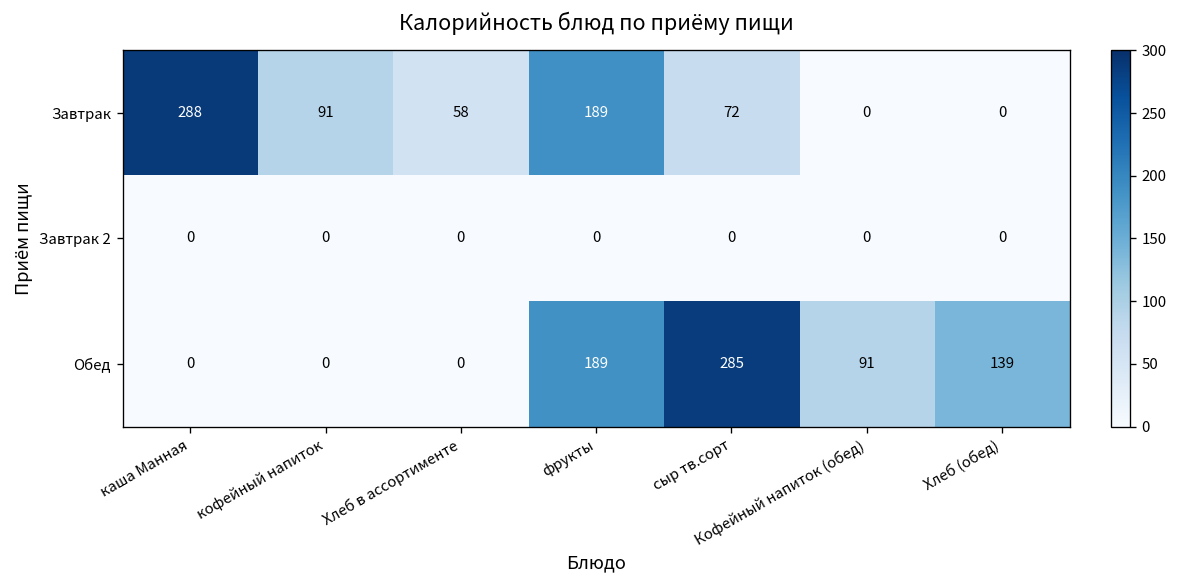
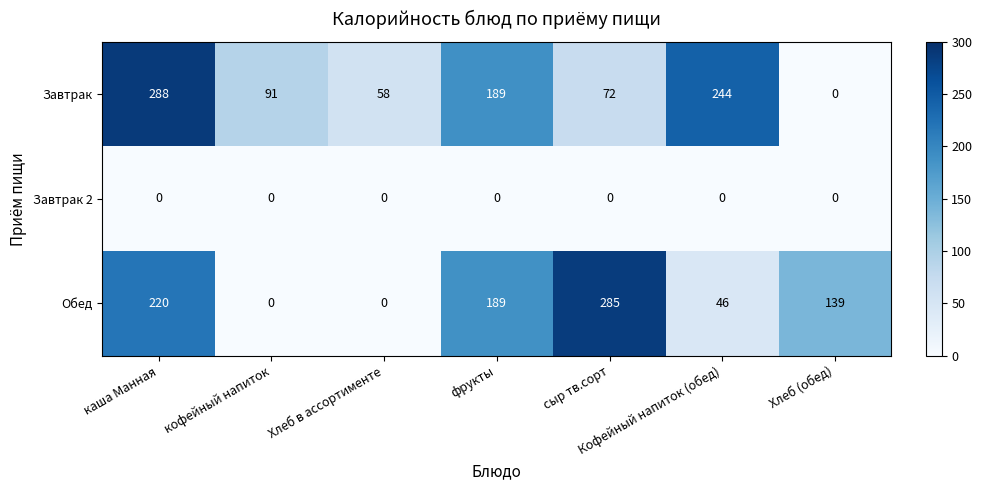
  {
    "Завтрак": {
      "каша Манная": 288,
      "кофейный напиток": 91,
      "Хлеб в ассортименте": 58,
      "фрукты": 189,
      "сыр тв.сорт": 72,
-     "Кофейный напиток (обед)": 0,
+     "Кофейный напиток (обед)": 244,
      "Хлеб (обед)": 0
    },
    "Завтрак 2": {
      "каша Манная": 0,
      "кофейный напиток": 0,
      "Хлеб в ассортименте": 0,
      "фрукты": 0,
      "сыр тв.сорт": 0,
      "Кофейный напиток (обед)": 0,
      "Хлеб (обед)": 0
    },
    "Обед": {
-     "каша Манная": 0,
+     "каша Манная": 220,
      "кофейный напиток": 0,
      "Хлеб в ассортименте": 0,
      "фрукты": 189,
      "сыр тв.сорт": 285,
-     "Кофейный напиток (обед)": 91,
+     "Кофейный напиток (обед)": 46,
      "Хлеб (обед)": 139
    }
  }
